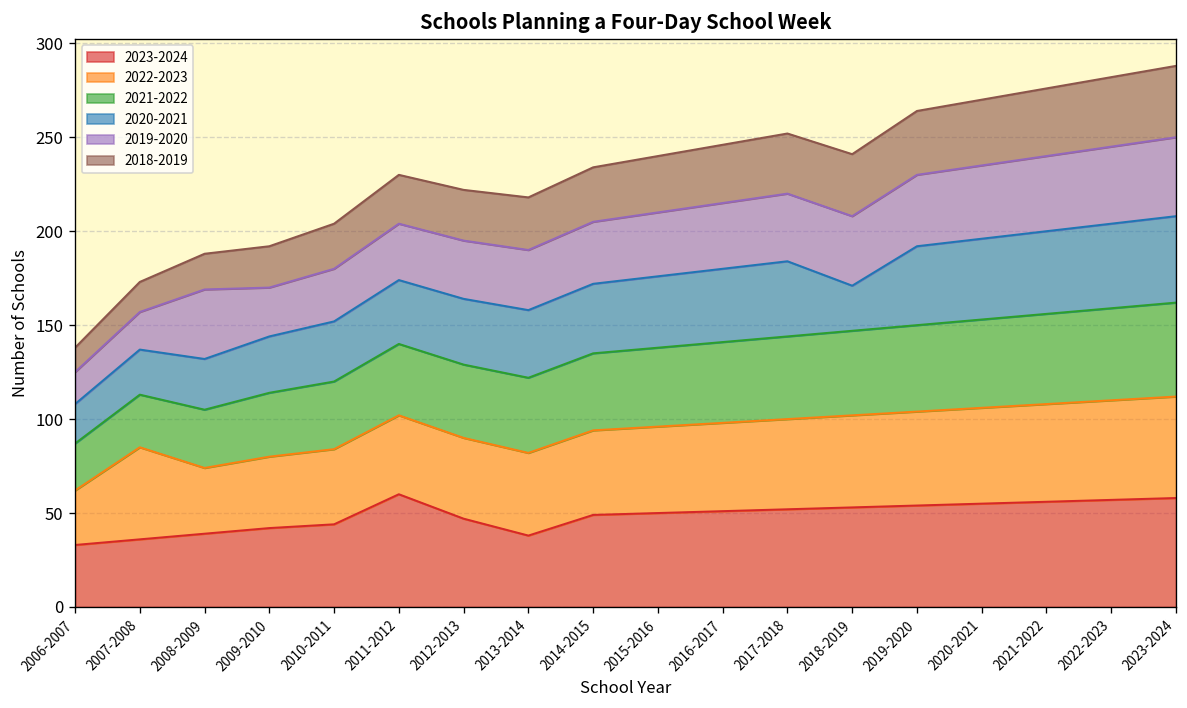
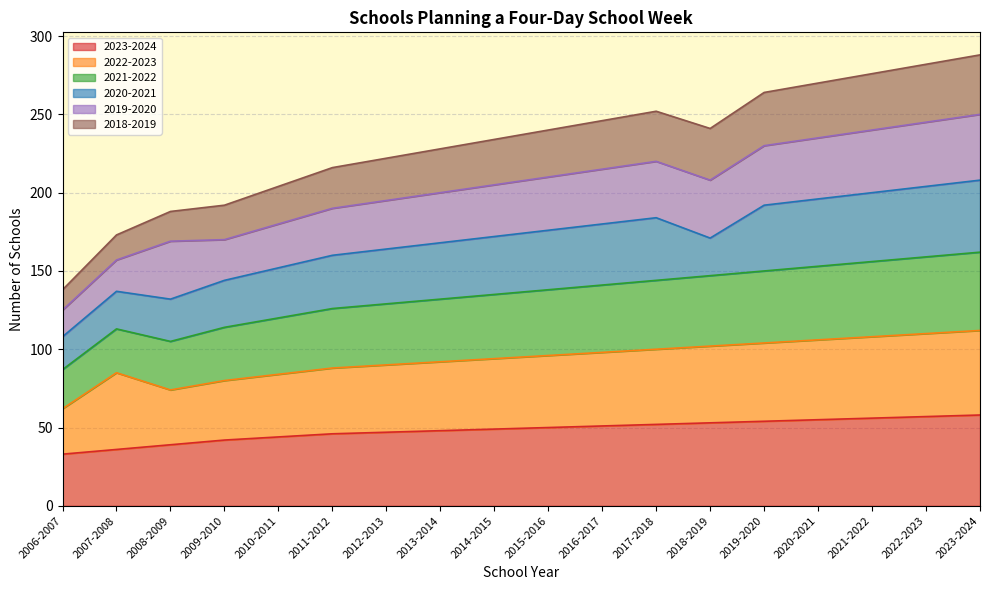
  {
    "2023-2024": {
      "2006-2007": 33,
      "2007-2008": 36,
      "2008-2009": 39,
      "2009-2010": 42,
      "2010-2011": 44,
-     "2011-2012": 60,
+     "2011-2012": 46,
      "2012-2013": 47,
-     "2013-2014": 38,
+     "2013-2014": 48,
      "2014-2015": 49,
      "2015-2016": 50,
      "2016-2017": 51,
      "2017-2018": 52,
      "2018-2019": 53,
      "2019-2020": 54,
      "2020-2021": 55,
      "2021-2022": 56,
      "2022-2023": 57,
      "2023-2024": 58
    },
    "2022-2023": {
      "2006-2007": 29,
      "2007-2008": 49,
      "2008-2009": 35,
      "2009-2010": 38,
      "2010-2011": 40,
      "2011-2012": 42,
      "2012-2013": 43,
      "2013-2014": 44,
      "2014-2015": 45,
      "2015-2016": 46,
      "2016-2017": 47,
      "2017-2018": 48,
      "2018-2019": 49,
      "2019-2020": 50,
      "2020-2021": 51,
      "2021-2022": 52,
      "2022-2023": 53,
      "2023-2024": 54
    },
    "2021-2022": {
      "2006-2007": 25,
      "2007-2008": 28,
      "2008-2009": 31,
      "2009-2010": 34,
      "2010-2011": 36,
      "2011-2012": 38,
      "2012-2013": 39,
      "2013-2014": 40,
      "2014-2015": 41,
      "2015-2016": 42,
      "2016-2017": 43,
      "2017-2018": 44,
      "2018-2019": 45,
      "2019-2020": 46,
      "2020-2021": 47,
      "2021-2022": 48,
      "2022-2023": 49,
      "2023-2024": 50
    },
    "2020-2021": {
      "2006-2007": 21,
      "2007-2008": 24,
      "2008-2009": 27,
      "2009-2010": 30,
      "2010-2011": 32,
      "2011-2012": 34,
      "2012-2013": 35,
      "2013-2014": 36,
      "2014-2015": 37,
      "2015-2016": 38,
      "2016-2017": 39,
      "2017-2018": 40,
      "2018-2019": 24,
      "2019-2020": 42,
      "2020-2021": 43,
      "2021-2022": 44,
      "2022-2023": 45,
      "2023-2024": 46
    },
    "2019-2020": {
      "2006-2007": 17,
      "2007-2008": 20,
      "2008-2009": 37,
      "2009-2010": 26,
      "2010-2011": 28,
      "2011-2012": 30,
      "2012-2013": 31,
      "2013-2014": 32,
      "2014-2015": 33,
      "2015-2016": 34,
      "2016-2017": 35,
      "2017-2018": 36,
      "2018-2019": 37,
      "2019-2020": 38,
      "2020-2021": 39,
      "2021-2022": 40,
      "2022-2023": 41,
      "2023-2024": 42
    },
    "2018-2019": {
      "2006-2007": 13,
      "2007-2008": 16,
      "2008-2009": 19,
      "2009-2010": 22,
      "2010-2011": 24,
      "2011-2012": 26,
      "2012-2013": 27,
      "2013-2014": 28,
      "2014-2015": 29,
      "2015-2016": 30,
      "2016-2017": 31,
      "2017-2018": 32,
      "2018-2019": 33,
      "2019-2020": 34,
      "2020-2021": 35,
      "2021-2022": 36,
      "2022-2023": 37,
      "2023-2024": 38
    }
  }
